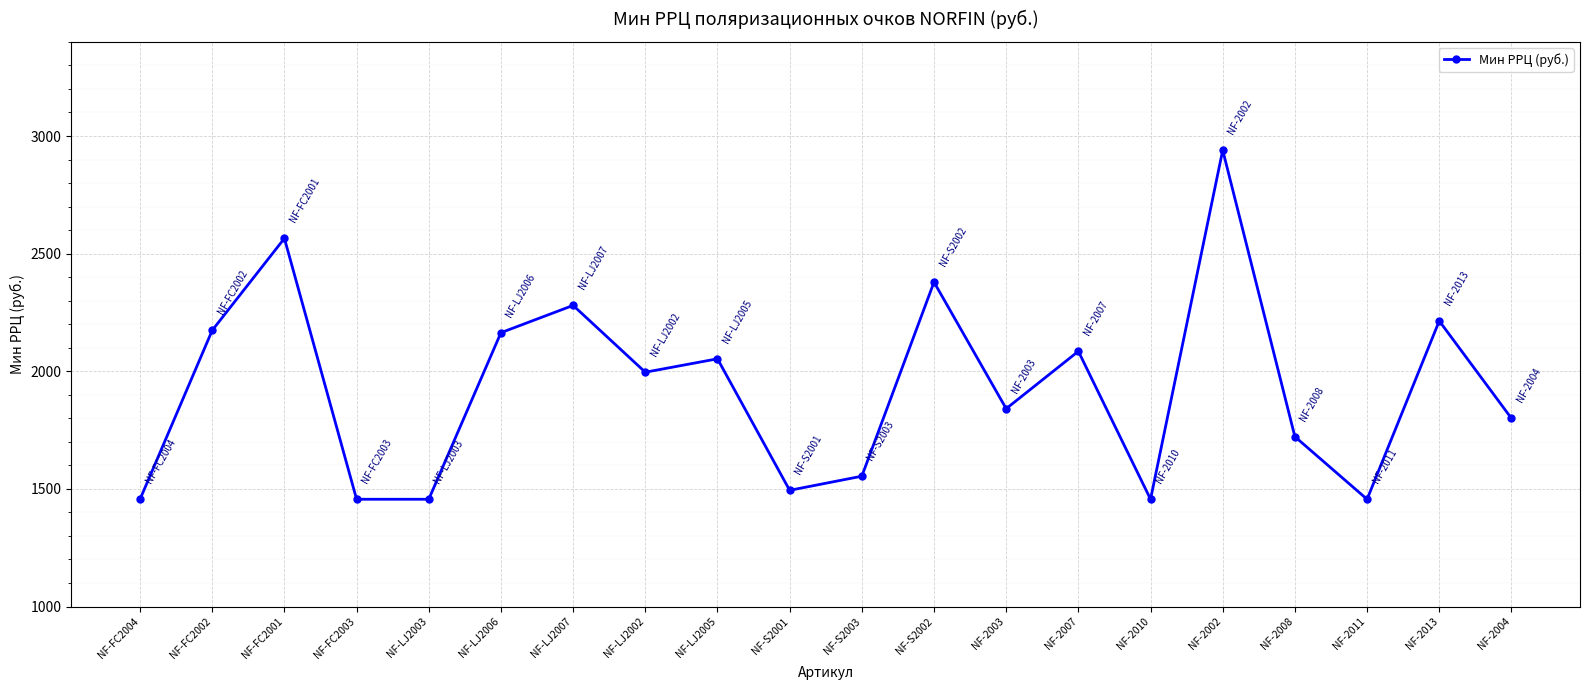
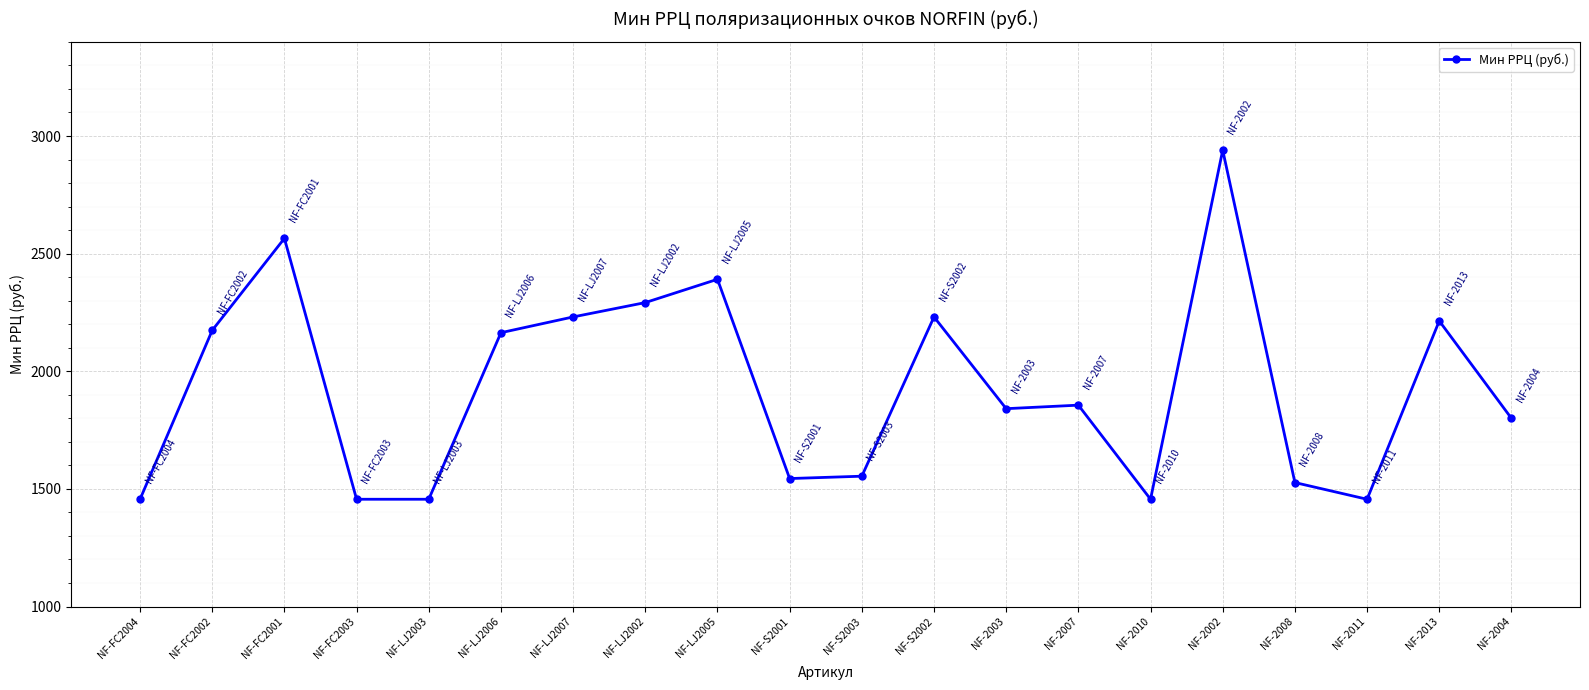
  {
    "NF-FC2004": 1460,
    "NF-FC2002": 2170,
    "NF-FC2001": 2570,
    "NF-FC2003": 1460,
    "NF-LJ2003": 1460,
    "NF-LJ2006": 2160,
-   "NF-LJ2007": 2280,
-   "NF-LJ2002": 2000,
-   "NF-LJ2005": 2050,
-   "NF-S2001": 1490,
+   "NF-LJ2007": 2230,
+   "NF-LJ2002": 2290,
+   "NF-LJ2005": 2390,
+   "NF-S2001": 1540,
    "NF-S2003": 1550,
-   "NF-S2002": 2380,
+   "NF-S2002": 2230,
    "NF-2003": 1840,
-   "NF-2007": 2090,
+   "NF-2007": 1860,
    "NF-2010": 1460,
    "NF-2002": 2940,
-   "NF-2008": 1720,
+   "NF-2008": 1530,
    "NF-2011": 1460,
    "NF-2013": 2210,
    "NF-2004": 1800
  }
